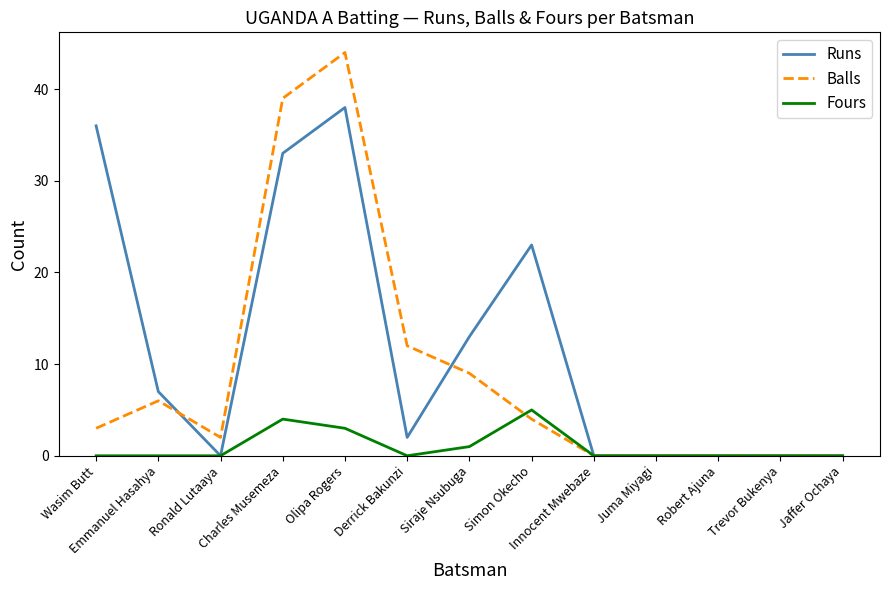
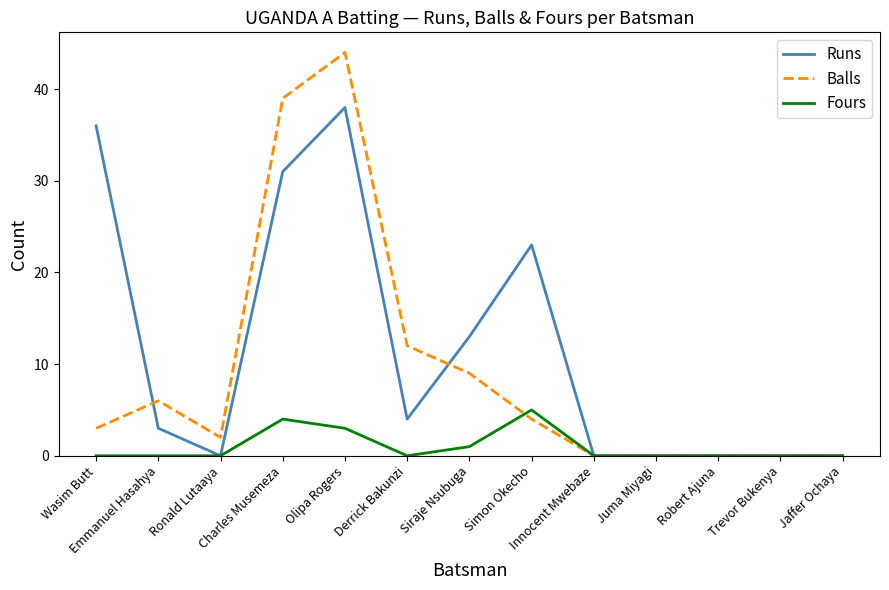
  {
    "Runs": {
      "Wasim Butt": 36,
-     "Emmanuel Hasahya": 7,
-     "Charles Musemeza": 33,
+     "Emmanuel Hasahya": 3,
+     "Charles Musemeza": 31,
      "Olipa Rogers": 38,
-     "Derrick Bakunzi": 2,
+     "Derrick Bakunzi": 4,
      "Siraje Nsubuga": 13,
      "Simon Okecho": 23
    },
    "Balls": {
      "Wasim Butt": 3,
      "Emmanuel Hasahya": 6,
      "Ronald Lutaaya": 2,
      "Charles Musemeza": 39,
      "Olipa Rogers": 44,
      "Derrick Bakunzi": 12,
      "Siraje Nsubuga": 9,
      "Simon Okecho": 4
    },
    "Fours": {
      "Wasim Butt": 0,
      "Emmanuel Hasahya": 0,
      "Charles Musemeza": 4,
      "Olipa Rogers": 3,
      "Derrick Bakunzi": 0,
      "Siraje Nsubuga": 1,
      "Simon Okecho": 5
    }
  }
